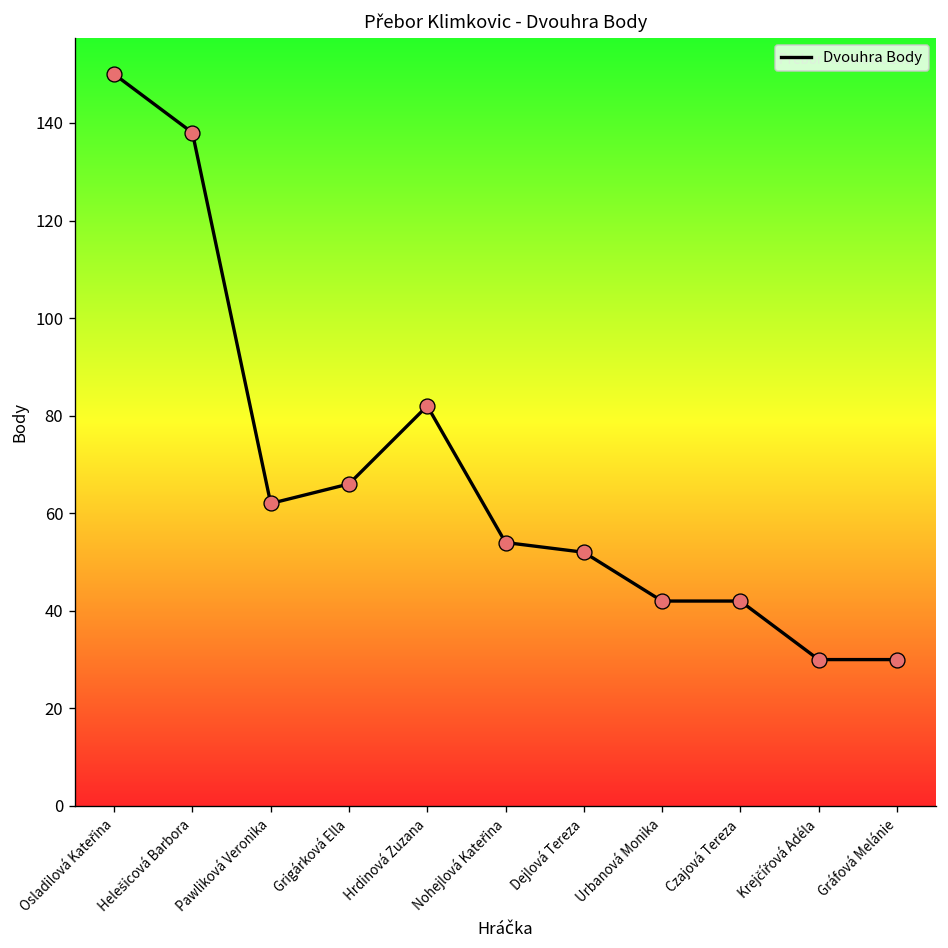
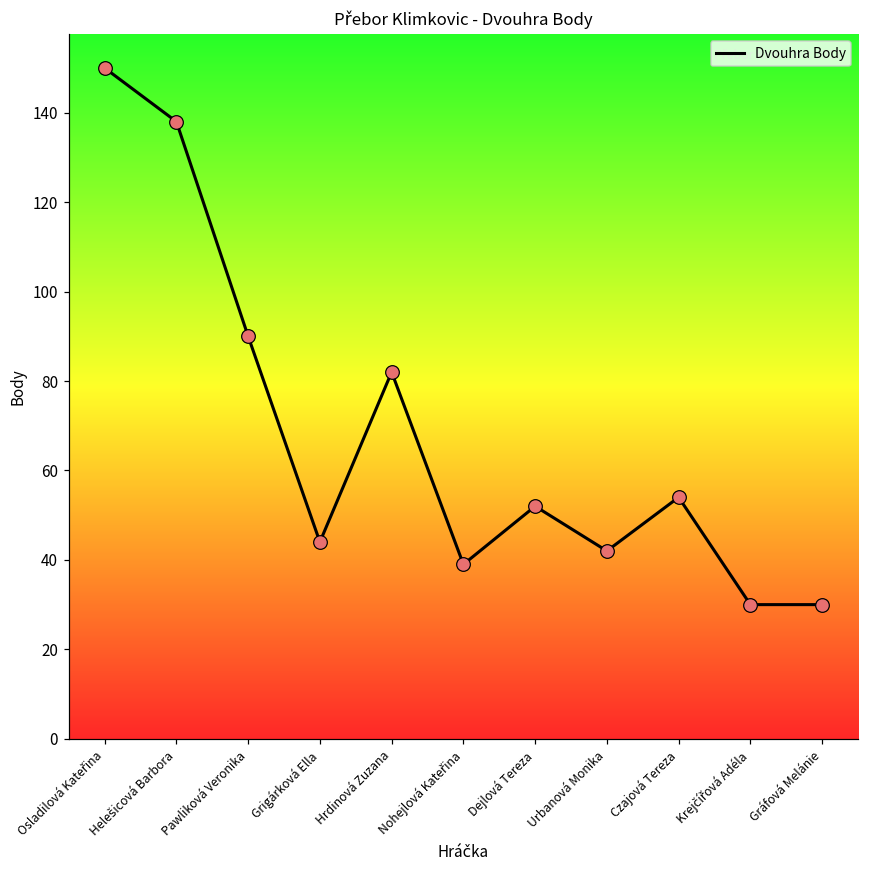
  {
    "Osladilová Kateřina": 150,
    "Helešicová Barbora": 138,
-   "Pawliková Veronika": 62,
-   "Grigárková Ella": 66,
+   "Pawliková Veronika": 90,
+   "Grigárková Ella": 44,
    "Hrdinová Zuzana": 82,
-   "Nohejlová Kateřina": 54,
+   "Nohejlová Kateřina": 39,
    "Dejlová Tereza": 52,
    "Urbanová Monika": 42,
-   "Czajová Tereza": 42,
+   "Czajová Tereza": 54,
    "Krejčířová Adéla": 30,
    "Gráfová Melánie": 30
  }
